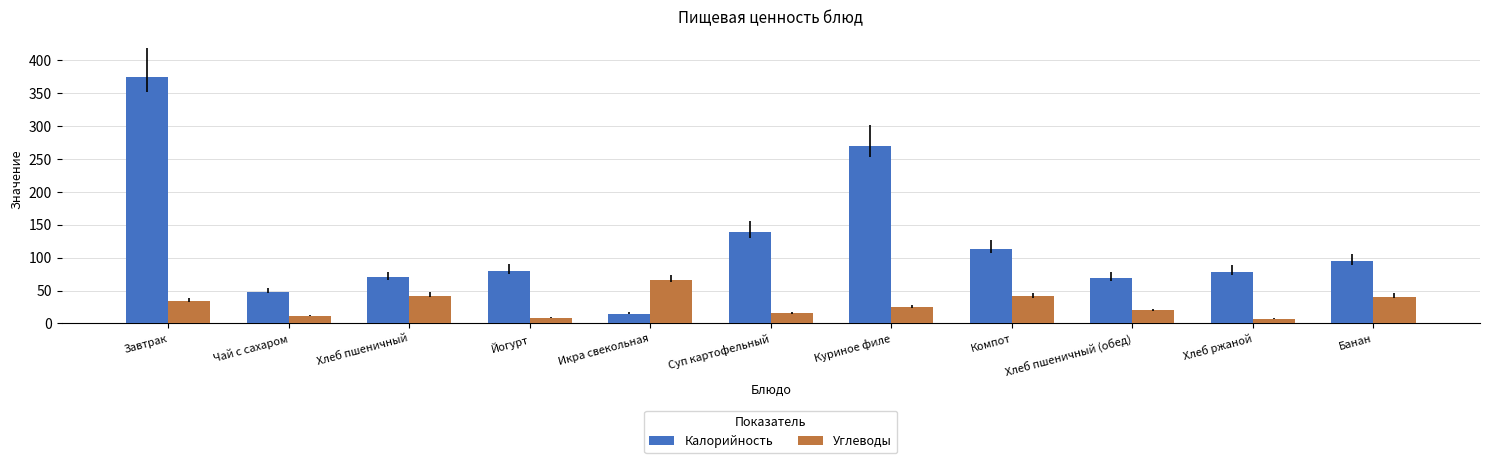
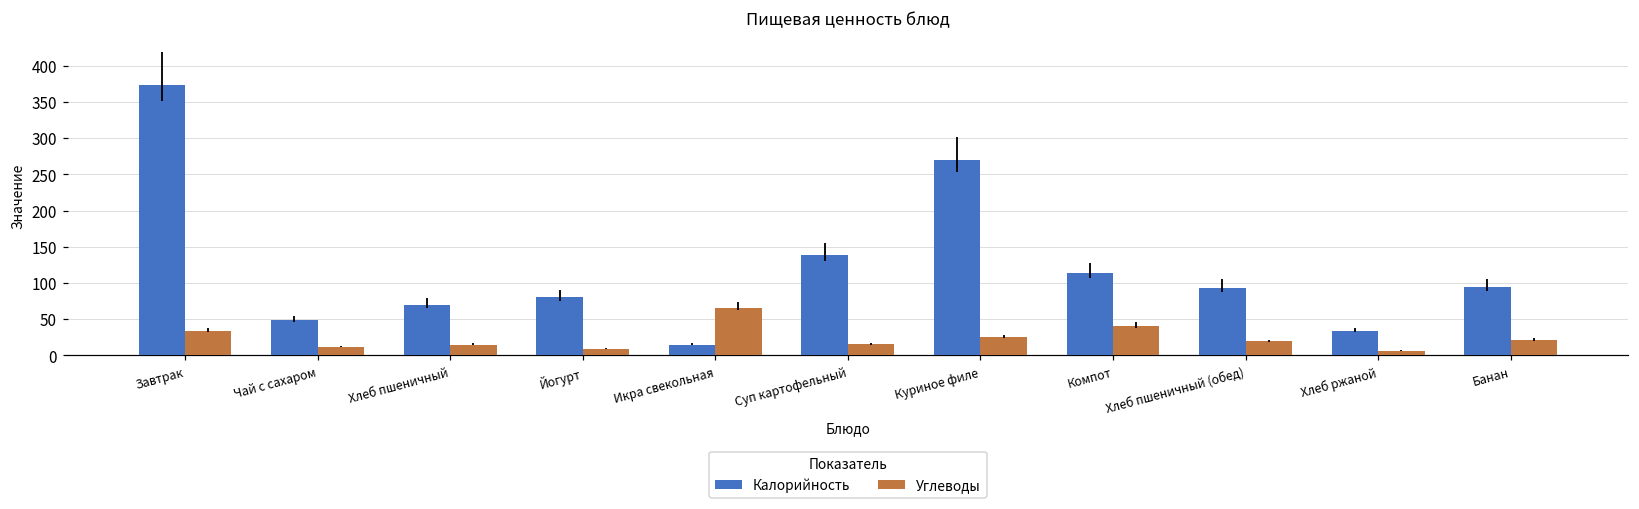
  {
    "Калорийность": {
      "Завтрак": 370,
      "Чай с сахаром": 50,
      "Хлеб пшеничный": 70,
      "Йогурт": 80,
      "Икра свекольная": 10,
      "Суп картофельный": 140,
      "Куриное филе": 270,
      "Компот": 110,
-     "Хлеб пшеничный (обед)": 70,
-     "Хлеб ржаной": 80,
+     "Хлеб пшеничный (обед)": 90,
+     "Хлеб ржаной": 30,
      "Банан": 90
    },
    "Углеводы": {
      "Завтрак": 30,
      "Чай с сахаром": 10,
-     "Хлеб пшеничный": 40,
+     "Хлеб пшеничный": 10,
      "Йогурт": 10,
      "Икра свекольная": 70,
      "Суп картофельный": 20,
      "Куриное филе": 30,
      "Компот": 40,
      "Хлеб пшеничный (обед)": 20,
      "Хлеб ржаной": 10,
-     "Банан": 40
+     "Банан": 20
    }
  }
